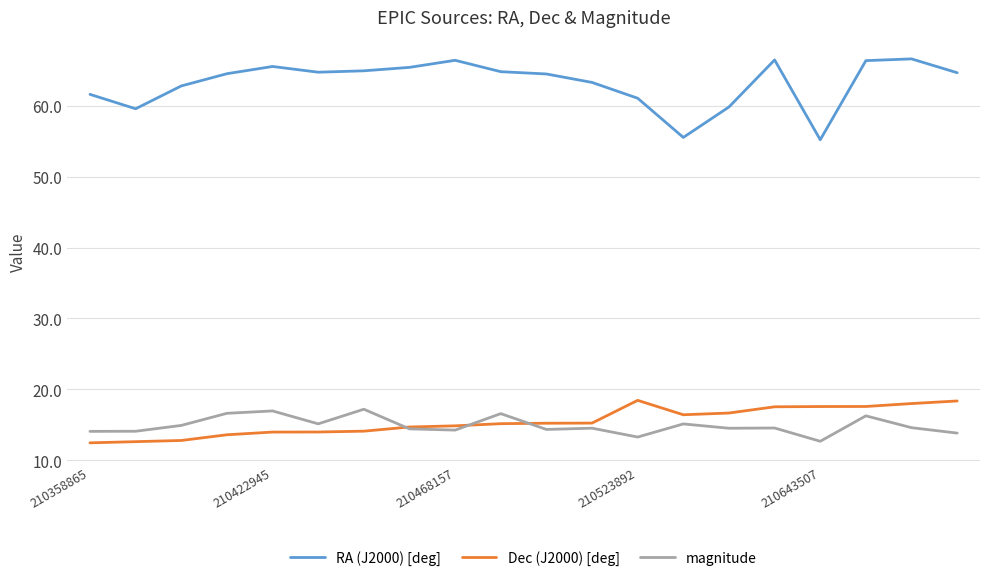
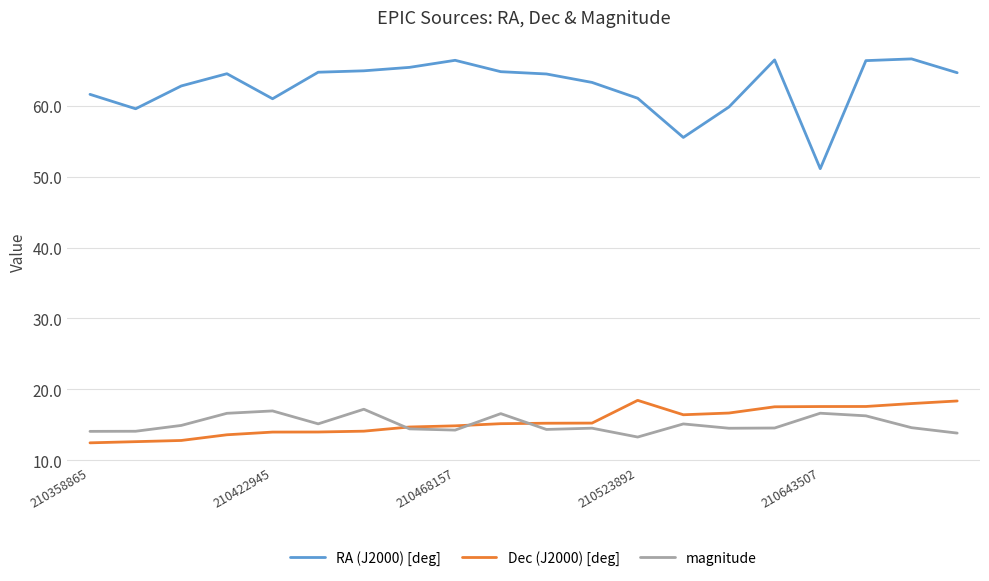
  {
    "RA (J2000) [deg]": {
      "210358865": 62,
-     "210422945": 66,
+     "210422945": 61,
      "210468157": 66,
      "210523892": 61,
-     "210643507": 55
+     "210643507": 51
    },
    "Dec (J2000) [deg]": {
      "210358865": 12,
      "210422945": 14,
      "210468157": 15,
      "210523892": 18,
      "210643507": 18
    },
    "magnitude": {
      "210358865": 14,
      "210422945": 17,
      "210468157": 14,
      "210523892": 13,
-     "210643507": 13
+     "210643507": 17
    }
  }
